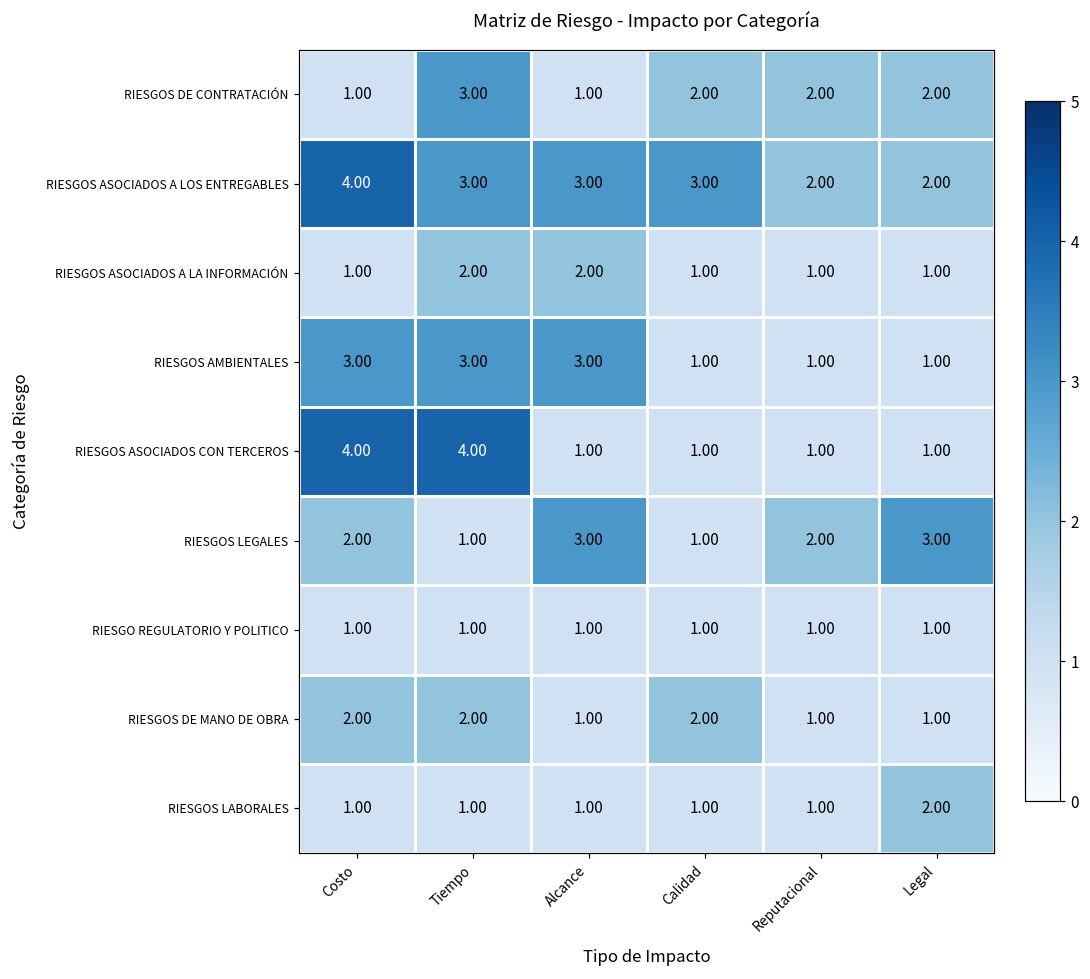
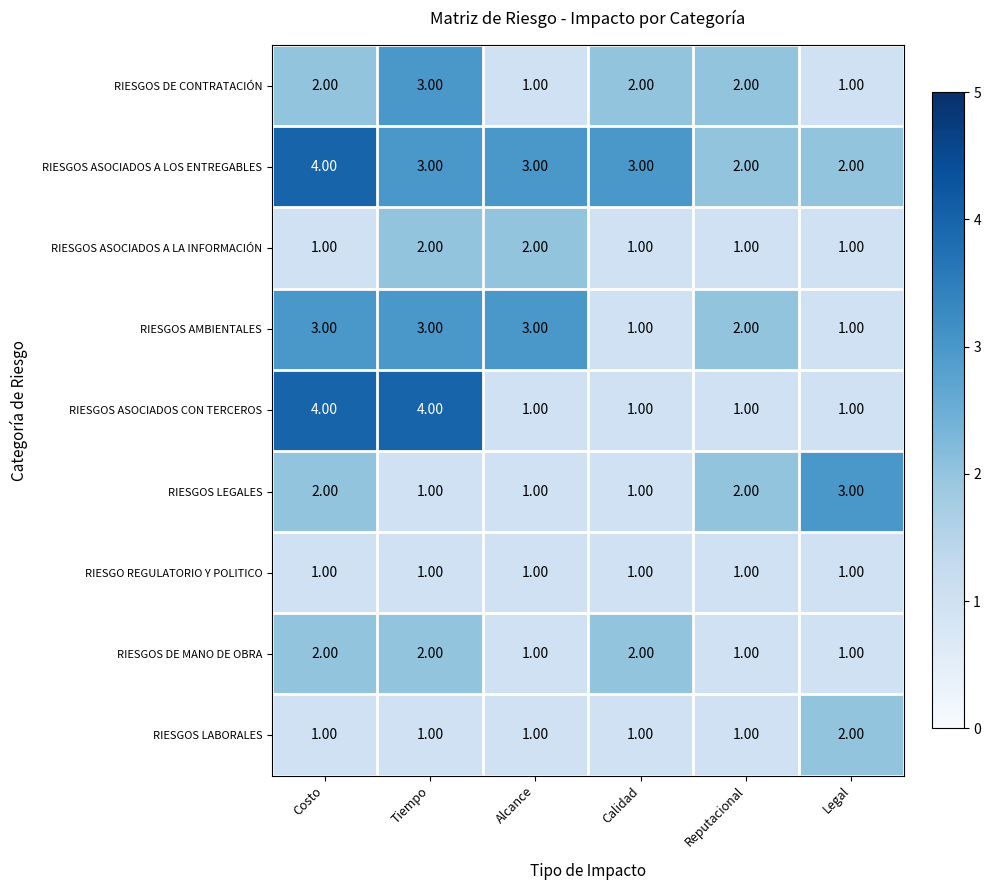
  {
    "RIESGOS DE CONTRATACIÓN": {
-     "Costo": 1.00,
+     "Costo": 2.00,
      "Tiempo": 3.00,
      "Alcance": 1.00,
      "Calidad": 2.00,
      "Reputacional": 2.00,
-     "Legal": 2.00
+     "Legal": 1.00
    },
    "RIESGOS ASOCIADOS A LOS ENTREGABLES": {
      "Costo": 4.00,
      "Tiempo": 3.00,
      "Alcance": 3.00,
      "Calidad": 3.00,
      "Reputacional": 2.00,
      "Legal": 2.00
    },
    "RIESGOS ASOCIADOS A LA INFORMACIÓN": {
      "Costo": 1.00,
      "Tiempo": 2.00,
      "Alcance": 2.00,
      "Calidad": 1.00,
      "Reputacional": 1.00,
      "Legal": 1.00
    },
    "RIESGOS AMBIENTALES": {
      "Costo": 3.00,
      "Tiempo": 3.00,
      "Alcance": 3.00,
      "Calidad": 1.00,
-     "Reputacional": 1.00,
+     "Reputacional": 2.00,
      "Legal": 1.00
    },
    "RIESGOS ASOCIADOS CON TERCEROS": {
      "Costo": 4.00,
      "Tiempo": 4.00,
      "Alcance": 1.00,
      "Calidad": 1.00,
      "Reputacional": 1.00,
      "Legal": 1.00
    },
    "RIESGOS LEGALES": {
      "Costo": 2.00,
      "Tiempo": 1.00,
-     "Alcance": 3.00,
+     "Alcance": 1.00,
      "Calidad": 1.00,
      "Reputacional": 2.00,
      "Legal": 3.00
    },
    "RIESGO REGULATORIO Y POLITICO": {
      "Costo": 1.00,
      "Tiempo": 1.00,
      "Alcance": 1.00,
      "Calidad": 1.00,
      "Reputacional": 1.00,
      "Legal": 1.00
    },
    "RIESGOS DE MANO DE OBRA": {
      "Costo": 2.00,
      "Tiempo": 2.00,
      "Alcance": 1.00,
      "Calidad": 2.00,
      "Reputacional": 1.00,
      "Legal": 1.00
    },
    "RIESGOS LABORALES": {
      "Costo": 1.00,
      "Tiempo": 1.00,
      "Alcance": 1.00,
      "Calidad": 1.00,
      "Reputacional": 1.00,
      "Legal": 2.00
    }
  }
